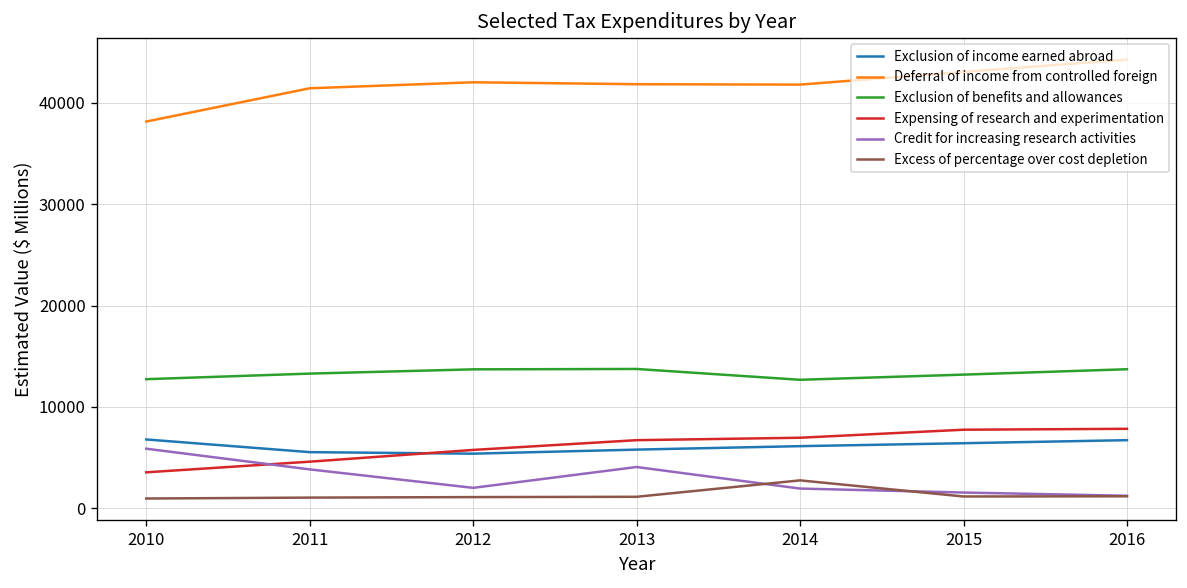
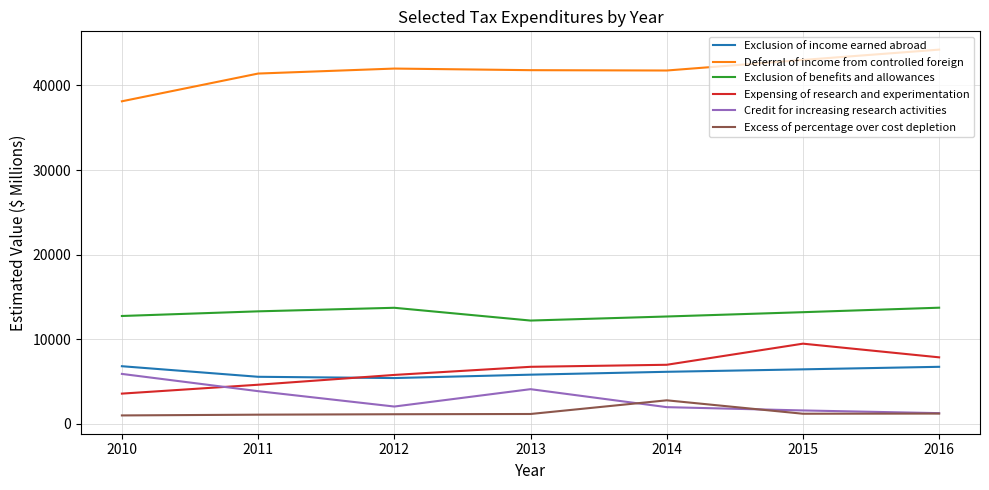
  {
    "Exclusion of income earned abroad": {
      "2010": 7000,
      "2011": 6000,
      "2012": 5000,
      "2013": 6000,
      "2014": 6000,
      "2015": 6000,
      "2016": 7000
    },
    "Deferral of income from controlled foreign": {
      "2010": 38000,
      "2011": 41000,
      "2012": 42000,
      "2013": 42000,
      "2014": 42000
    },
    "Exclusion of benefits and allowances": {
      "2010": 13000,
      "2011": 13000,
      "2012": 14000,
-     "2013": 14000,
+     "2013": 12000,
      "2014": 13000,
      "2015": 13000,
      "2016": 14000
    },
    "Expensing of research and experimentation": {
      "2010": 4000,
      "2011": 5000,
      "2012": 6000,
      "2013": 7000,
      "2014": 7000,
-     "2015": 8000,
+     "2015": 9000,
      "2016": 8000
    },
    "Credit for increasing research activities": {
      "2010": 6000,
      "2011": 4000,
      "2012": 2000,
      "2013": 4000,
      "2014": 2000,
      "2015": 2000
    },
    "Excess of percentage over cost depletion": {
      "2010": 1000,
      "2011": 1000,
      "2012": 1000,
      "2013": 1000,
      "2014": 3000,
      "2015": 1000
    }
  }
